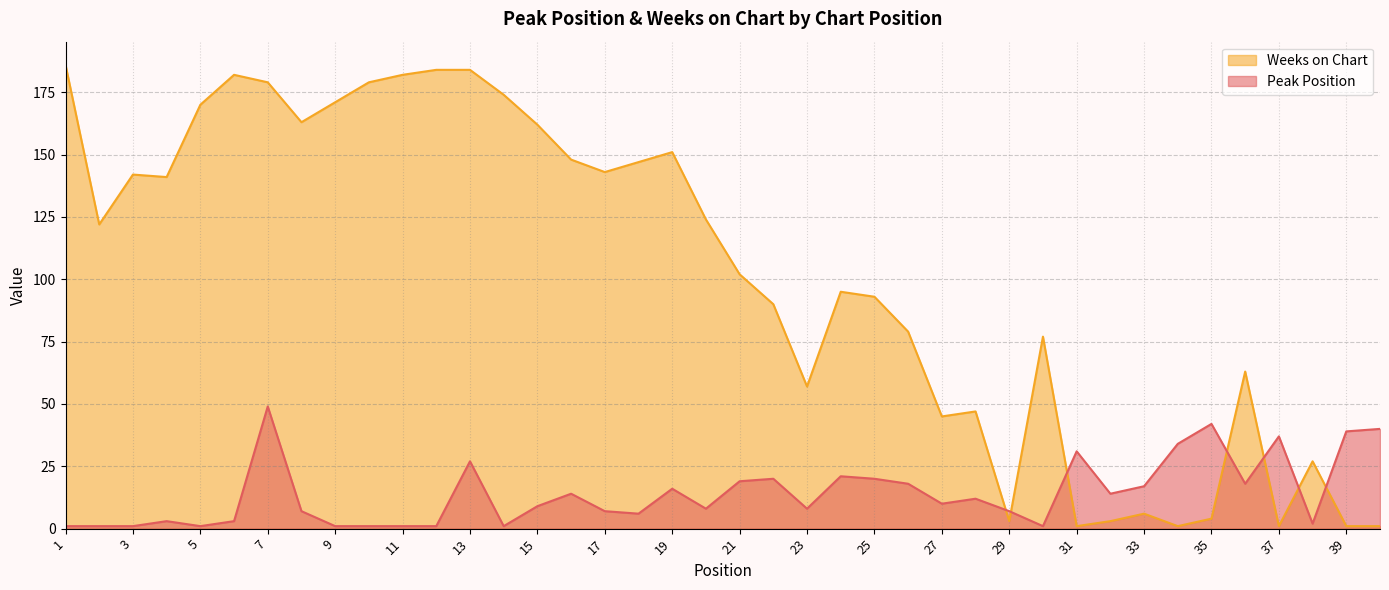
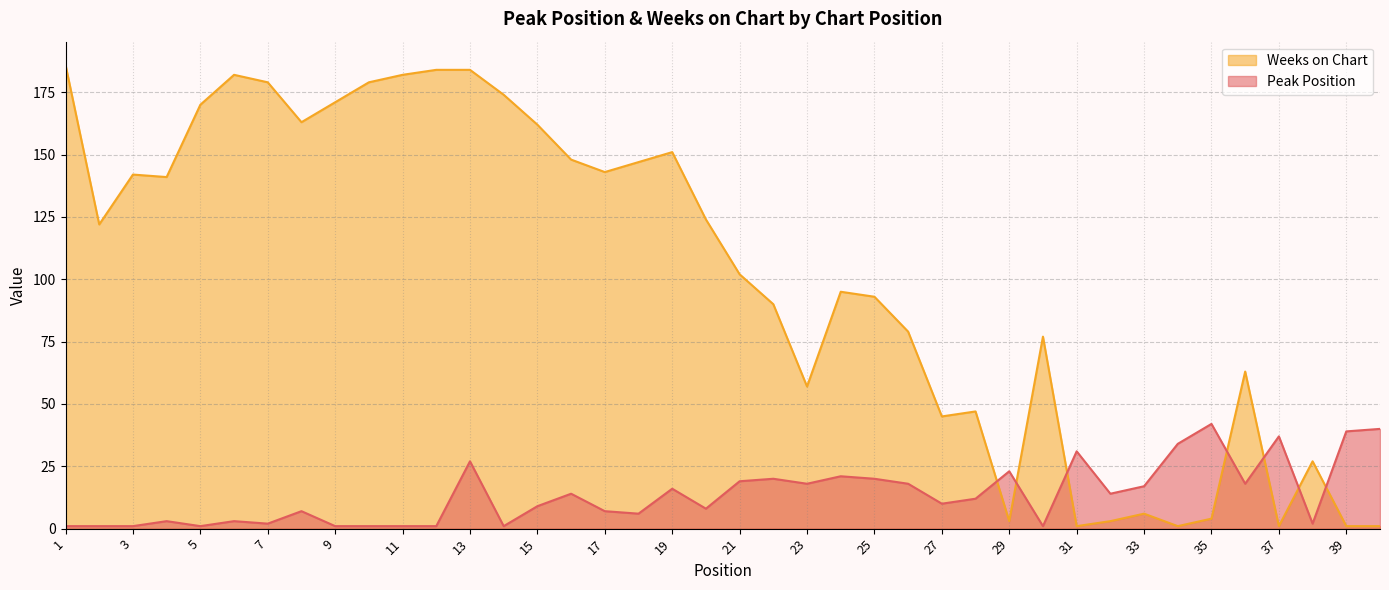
  {
    "Weeks on Chart": {
      "1": 186,
      "3": 142,
      "5": 170,
      "7": 179,
      "9": 171,
      "11": 182,
      "13": 184,
      "15": 162,
      "17": 143,
      "19": 151,
      "21": 102,
      "23": 57,
      "25": 93,
      "27": 45,
      "29": 3,
      "31": 1,
      "33": 6,
      "35": 4,
      "37": 1,
      "39": 1
    },
    "Peak Position": {
      "1": 1,
      "3": 1,
      "5": 1,
-     "7": 49,
+     "7": 2,
      "9": 1,
      "11": 1,
      "13": 27,
      "15": 9,
      "17": 7,
      "19": 16,
      "21": 19,
-     "23": 8,
+     "23": 18,
      "25": 20,
      "27": 10,
-     "29": 7,
+     "29": 23,
      "31": 31,
      "33": 17,
      "35": 42,
      "37": 37,
      "39": 39
    }
  }
